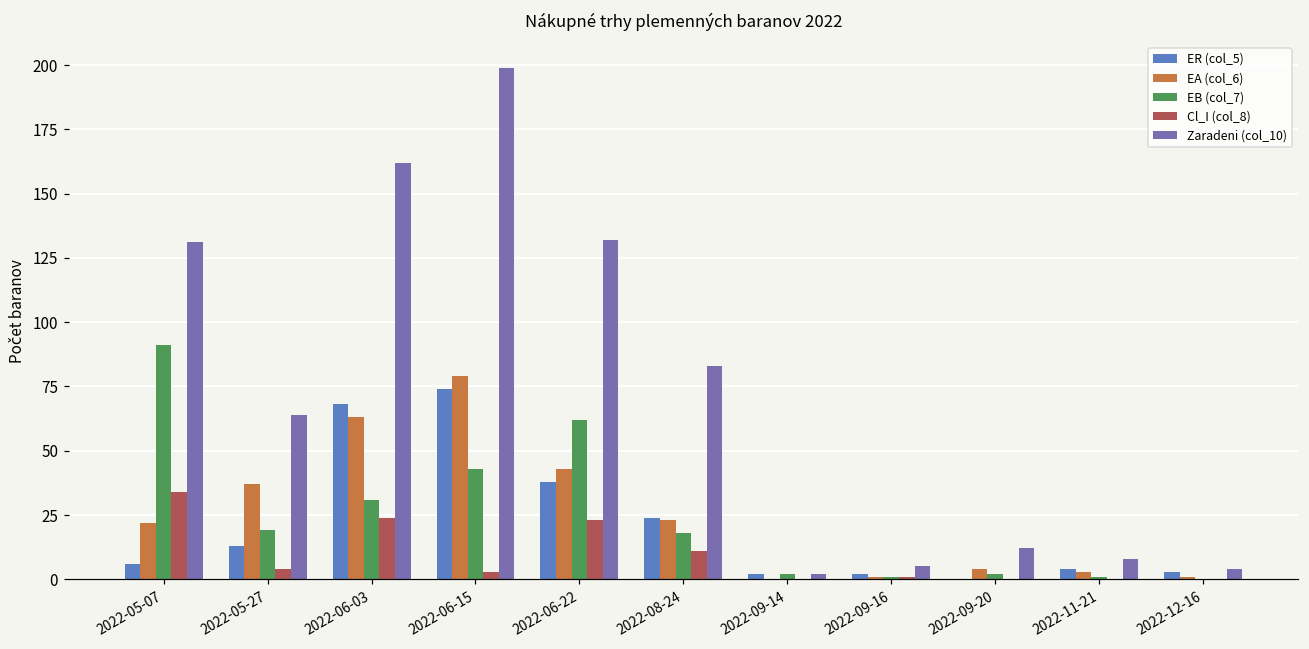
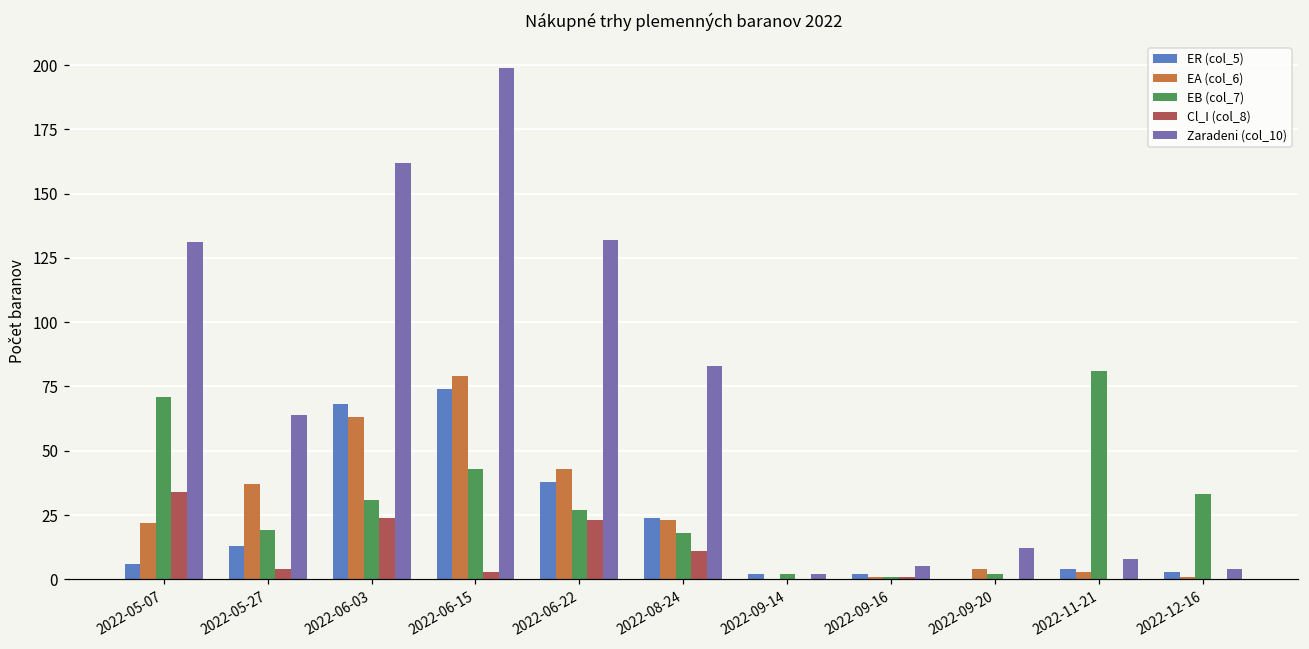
  {
    "EB (col_7)": {
-     "2022-05-07": 91,
+     "2022-05-07": 71,
      "2022-05-27": 19,
      "2022-06-03": 31,
      "2022-06-15": 43,
-     "2022-06-22": 62,
+     "2022-06-22": 27,
      "2022-08-24": 18,
      "2022-09-14": 2,
      "2022-09-20": 2,
-     "2022-11-21": 1,
-     "2022-12-16": 0
+     "2022-11-21": 81,
+     "2022-12-16": 33
    }
  }
